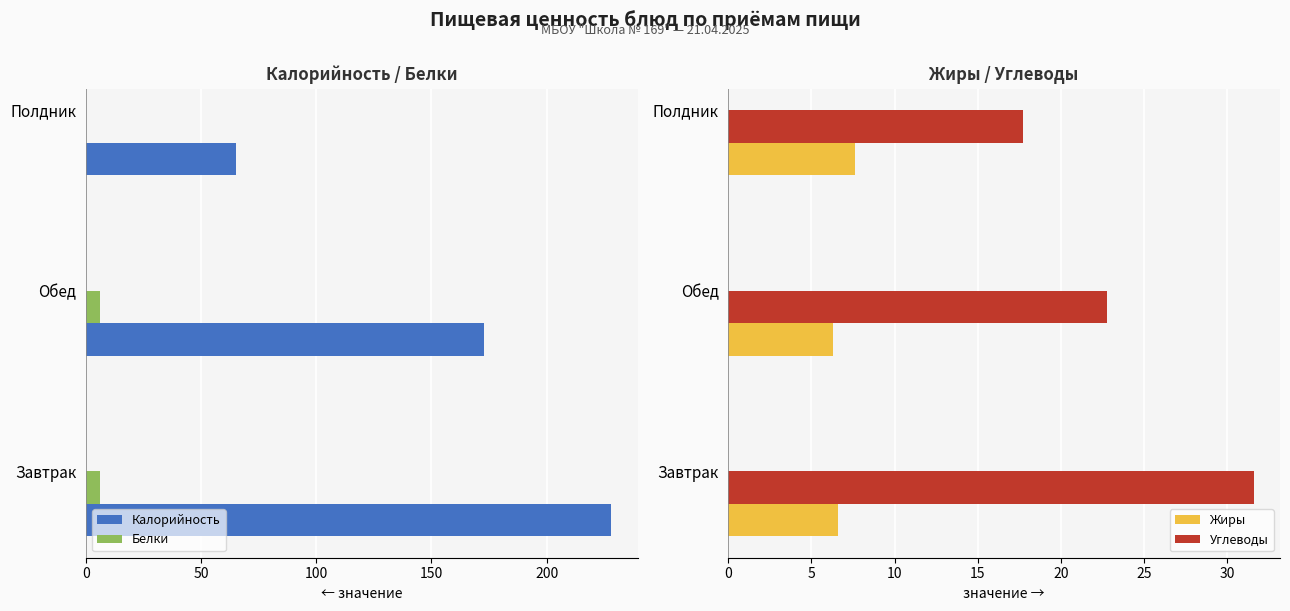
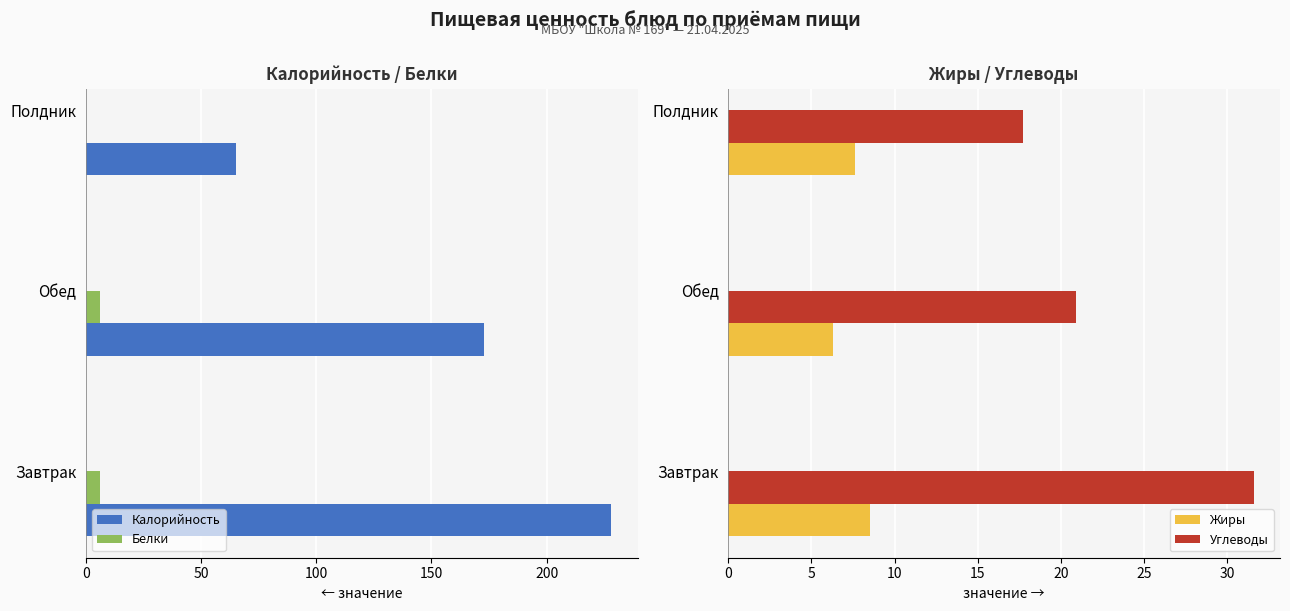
  {
    "Жиры / Углеводы": {
      "Жиры": {
        "Полдник": 7.6,
        "Обед": 6.3,
-       "Завтрак": 6.6
+       "Завтрак": 8.5
      },
      "Углеводы": {
        "Полдник": 17.7,
-       "Обед": 22.8,
+       "Обед": 20.9,
        "Завтрак": 31.6
      }
    }
  }
